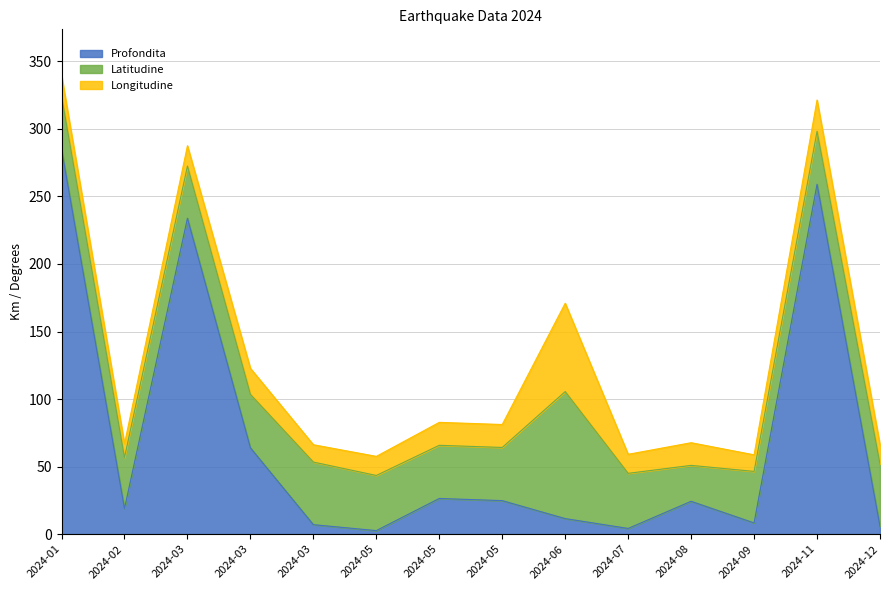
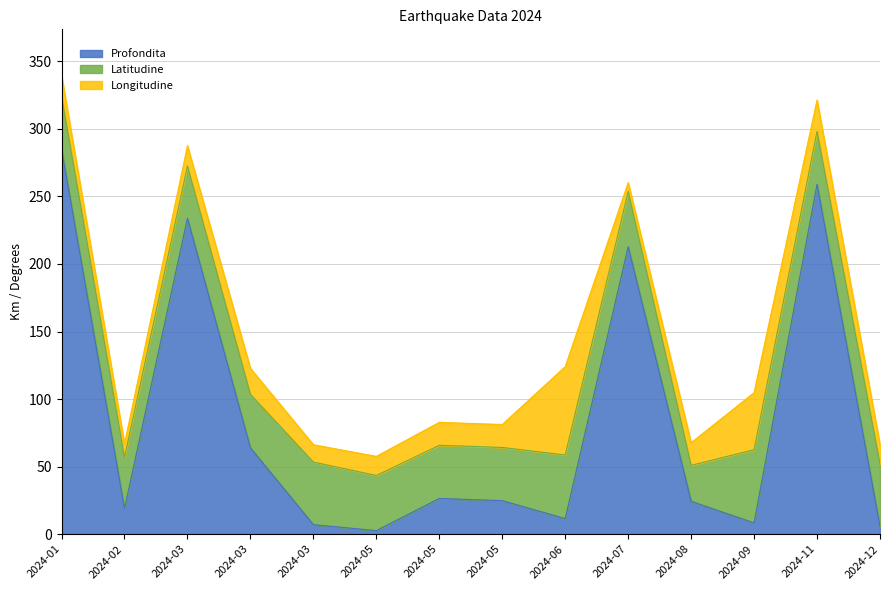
  {
    "Profondita": {
      "2024-01": 285,
      "2024-02": 19,
      "2024-06": 12,
-     "2024-07": 4,
+     "2024-07": 213,
      "2024-08": 24,
      "2024-09": 8,
      "2024-11": 259,
      "2024-12": 6
    },
    "Latitudine": {
      "2024-01": 39,
      "2024-02": 38,
-     "2024-06": 94,
+     "2024-06": 47,
      "2024-07": 41,
      "2024-08": 27,
-     "2024-09": 38,
+     "2024-09": 54,
      "2024-11": 39,
      "2024-12": 46
    },
    "Longitudine": {
      "2024-01": 15,
      "2024-02": 10,
      "2024-06": 65,
-     "2024-07": 14,
+     "2024-07": 7,
      "2024-08": 17,
-     "2024-09": 12,
+     "2024-09": 42,
      "2024-11": 23,
      "2024-12": 14
    }
  }
